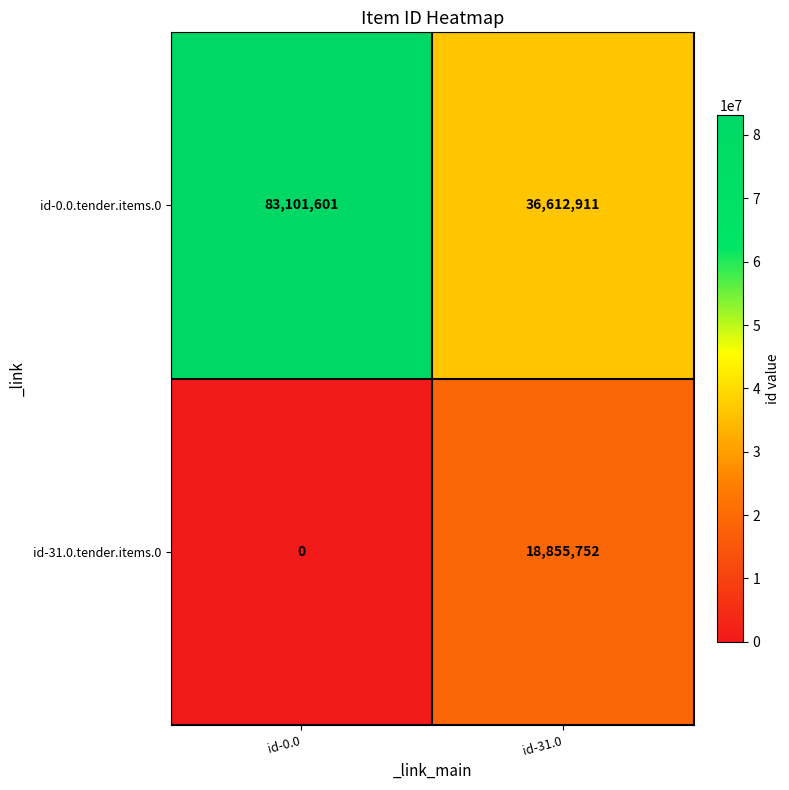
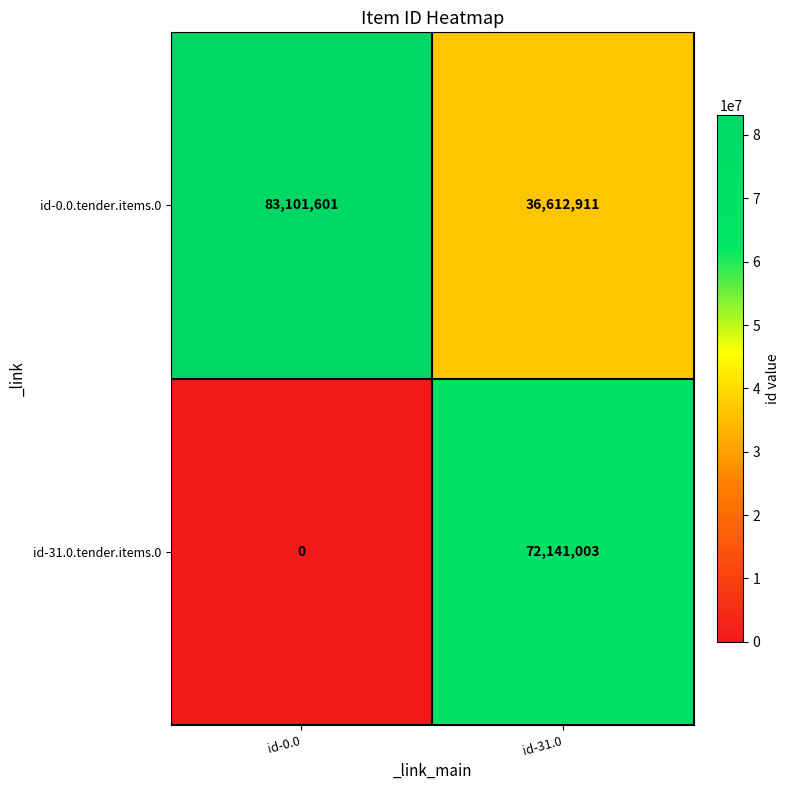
  {
    "id-0.0.tender.items.0": {
      "id-0.0": "83,101,601",
      "id-31.0": "36,612,911"
    },
    "id-31.0.tender.items.0": {
      "id-0.0": "0",
-     "id-31.0": "18,855,752"
+     "id-31.0": "72,141,003"
    }
  }
